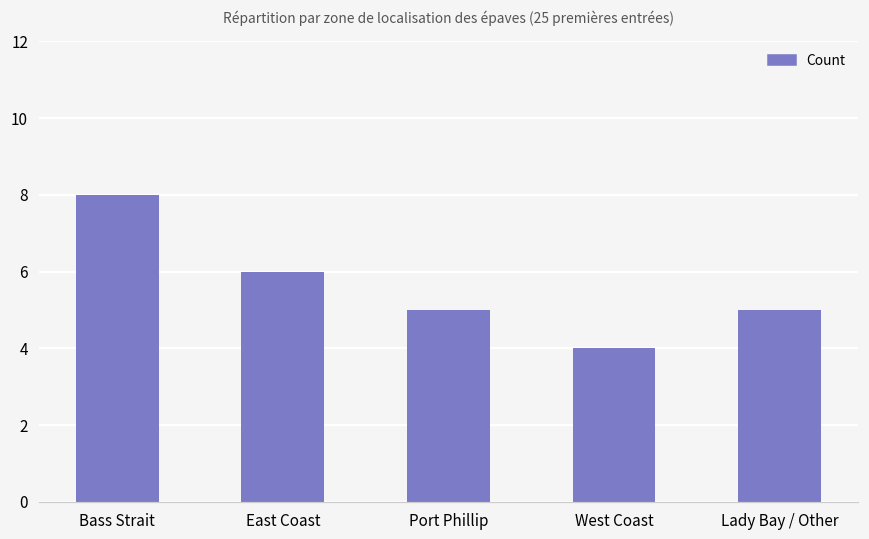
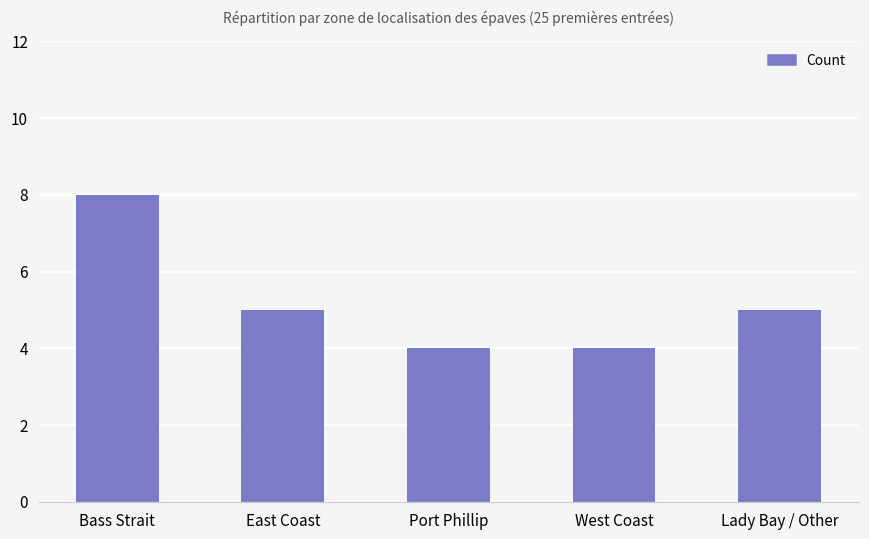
  {
    "Bass Strait": 8,
-   "East Coast": 6,
-   "Port Phillip": 5,
+   "East Coast": 5,
+   "Port Phillip": 4,
    "West Coast": 4,
    "Lady Bay / Other": 5
  }
